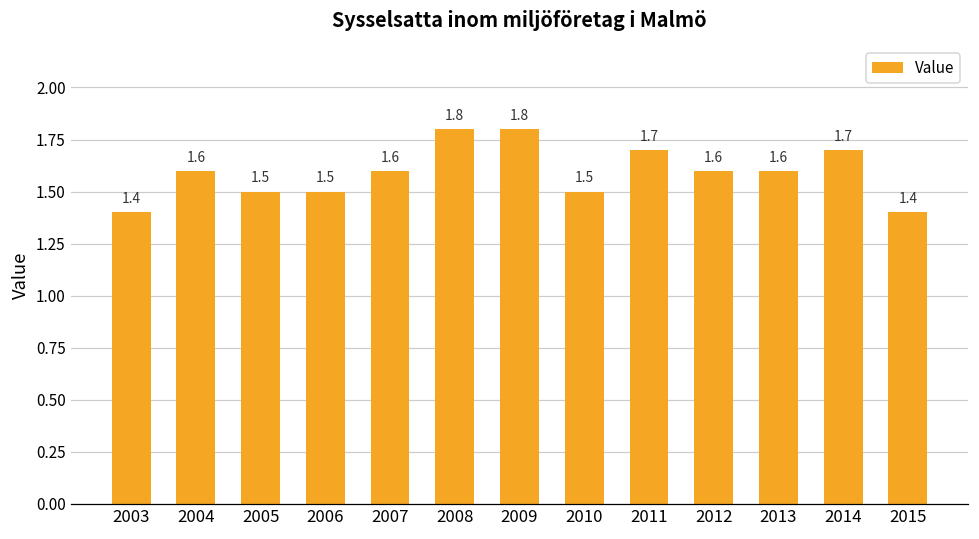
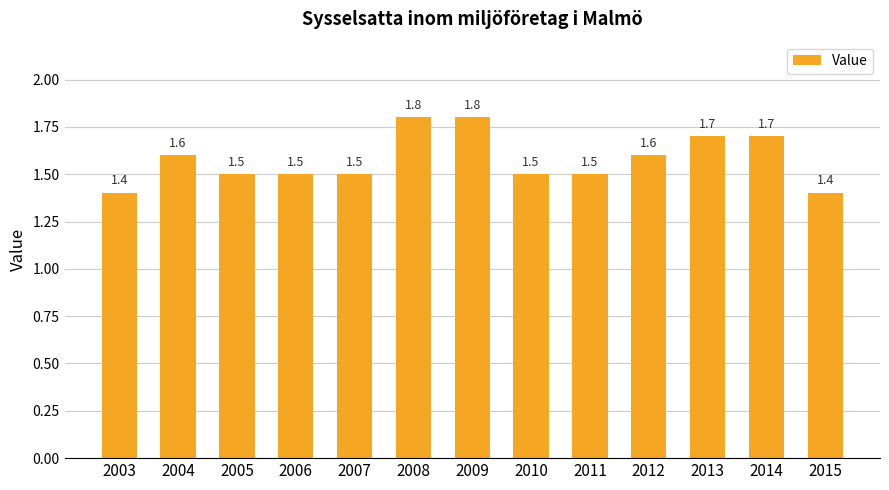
  {
    "2003": 1.4,
    "2004": 1.6,
    "2005": 1.5,
    "2006": 1.5,
-   "2007": 1.6,
+   "2007": 1.5,
    "2008": 1.8,
    "2009": 1.8,
    "2010": 1.5,
-   "2011": 1.7,
+   "2011": 1.5,
    "2012": 1.6,
-   "2013": 1.6,
+   "2013": 1.7,
    "2014": 1.7,
    "2015": 1.4
  }
